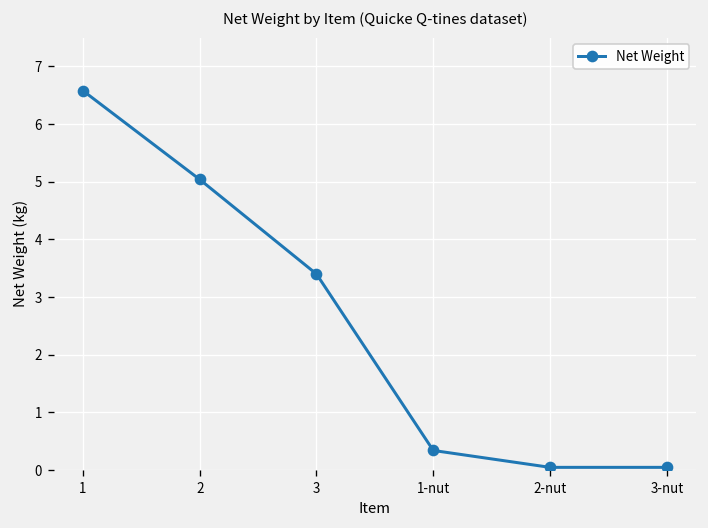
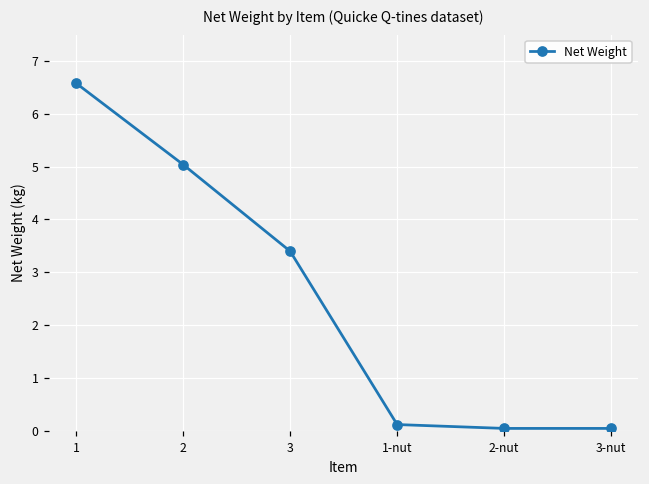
  {
    "1": 6.6,
    "2": 5.0,
    "3": 3.4,
-   "1-nut": 0.3,
+   "1-nut": 0.1,
    "2-nut": 0.0,
    "3-nut": 0.0
  }
